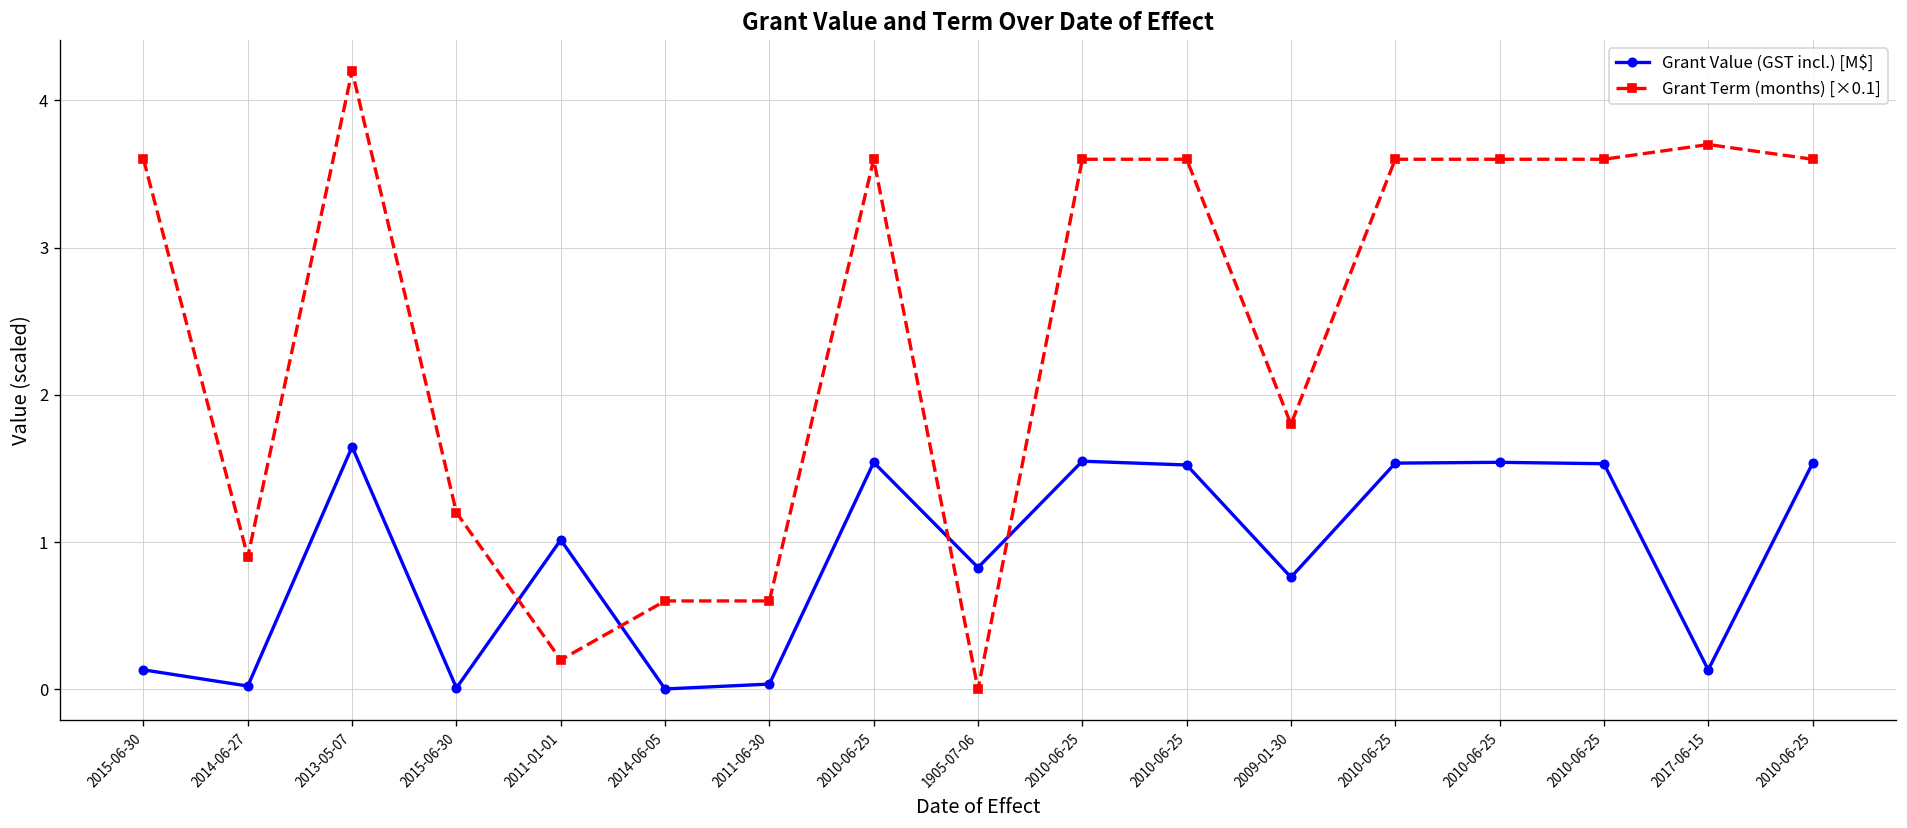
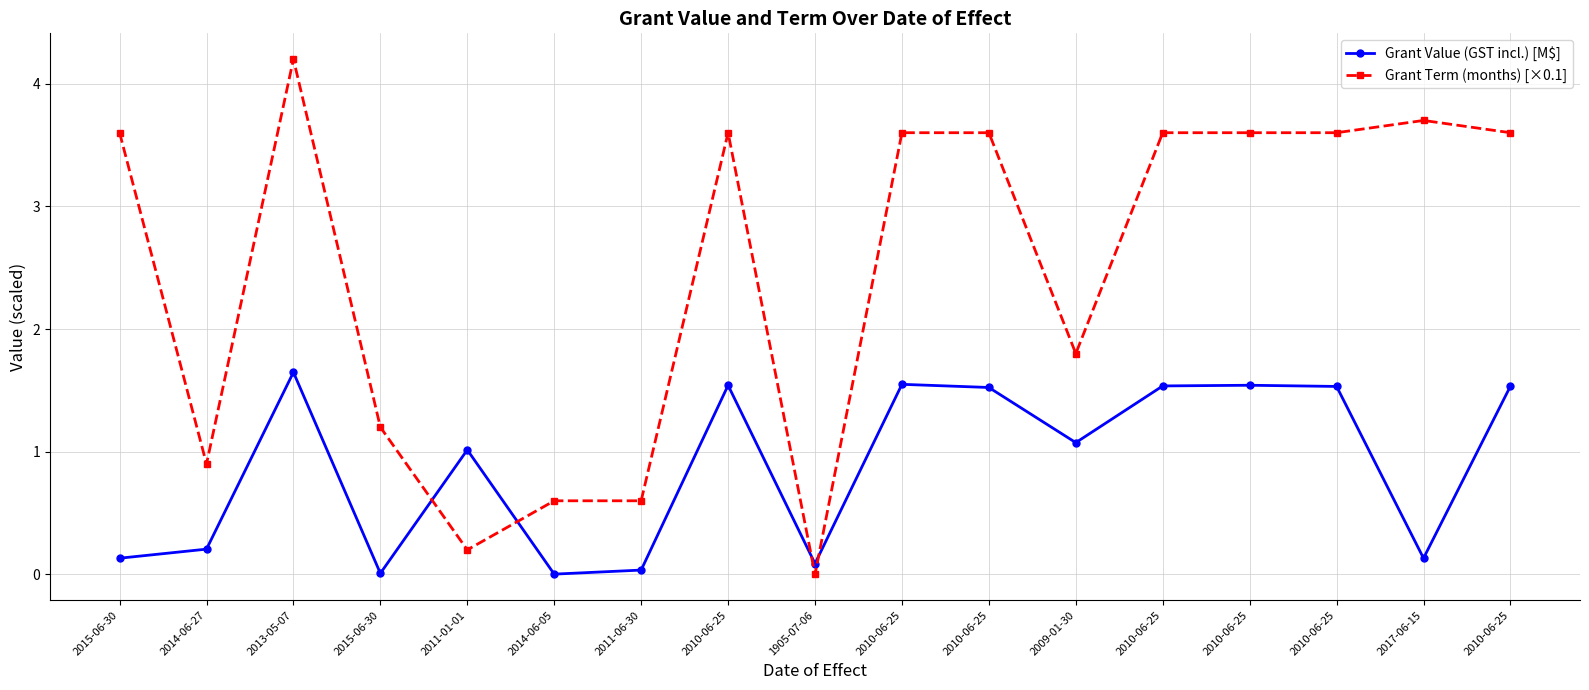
  {
    "Grant Value (GST incl.) [M$]": {
-     "2014-06-27": 0.02,
+     "2014-06-27": 0.21,
      "2013-05-07": 1.65,
      "2011-01-01": 1.01,
      "2014-06-05": 0.00,
      "2011-06-30": 0.04,
-     "1905-07-06": 0.83,
-     "2009-01-30": 0.76,
+     "1905-07-06": 0.09,
+     "2009-01-30": 1.07,
      "2017-06-15": 0.13
    },
    "Grant Term (months) [×0.1]": {
      "2014-06-27": 0.90,
      "2013-05-07": 4.20,
      "2011-01-01": 0.20,
      "2014-06-05": 0.60,
      "2011-06-30": 0.60,
      "1905-07-06": 0.00,
      "2009-01-30": 1.80,
      "2017-06-15": 3.70
    }
  }
